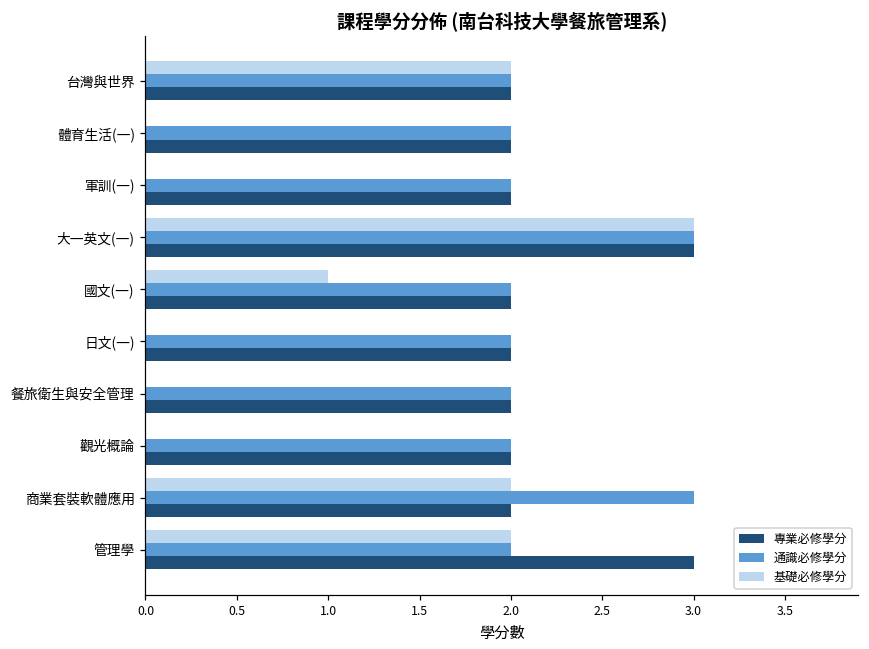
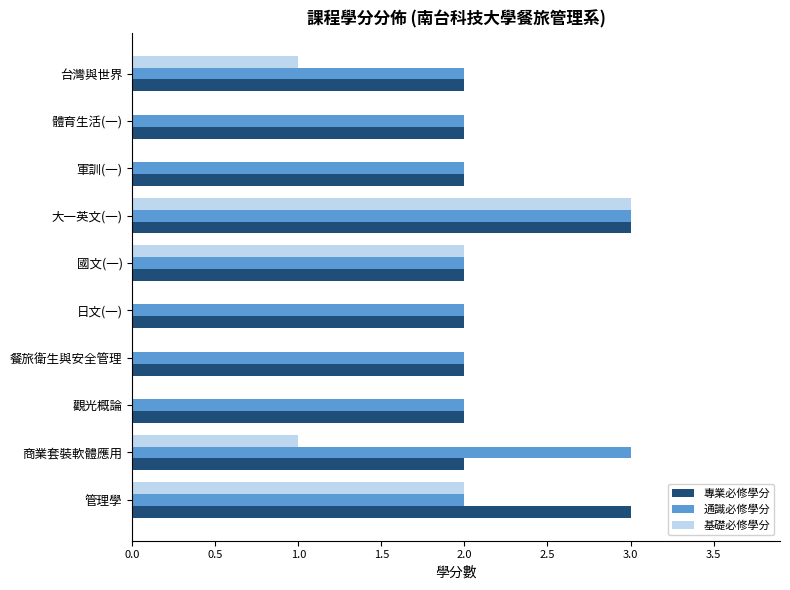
  {
    "專業必修學分": {
      "台灣與世界": 2,
      "體育生活(一)": 2,
      "軍訓(一)": 2,
      "大一英文(一)": 3,
      "國文(一)": 2,
      "日文(一)": 2,
      "餐旅衛生與安全管理": 2,
      "觀光概論": 2,
      "商業套裝軟體應用": 2,
      "管理學": 3
    },
    "通識必修學分": {
      "台灣與世界": 2,
      "體育生活(一)": 2,
      "軍訓(一)": 2,
      "大一英文(一)": 3,
      "國文(一)": 2,
      "日文(一)": 2,
      "餐旅衛生與安全管理": 2,
      "觀光概論": 2,
      "商業套裝軟體應用": 3,
      "管理學": 2
    },
    "基礎必修學分": {
-     "台灣與世界": 2,
+     "台灣與世界": 1,
      "體育生活(一)": 0,
      "軍訓(一)": 0,
      "大一英文(一)": 3,
-     "國文(一)": 1,
+     "國文(一)": 2,
      "日文(一)": 0,
      "餐旅衛生與安全管理": 0,
      "觀光概論": 0,
-     "商業套裝軟體應用": 2,
+     "商業套裝軟體應用": 1,
      "管理學": 2
    }
  }
